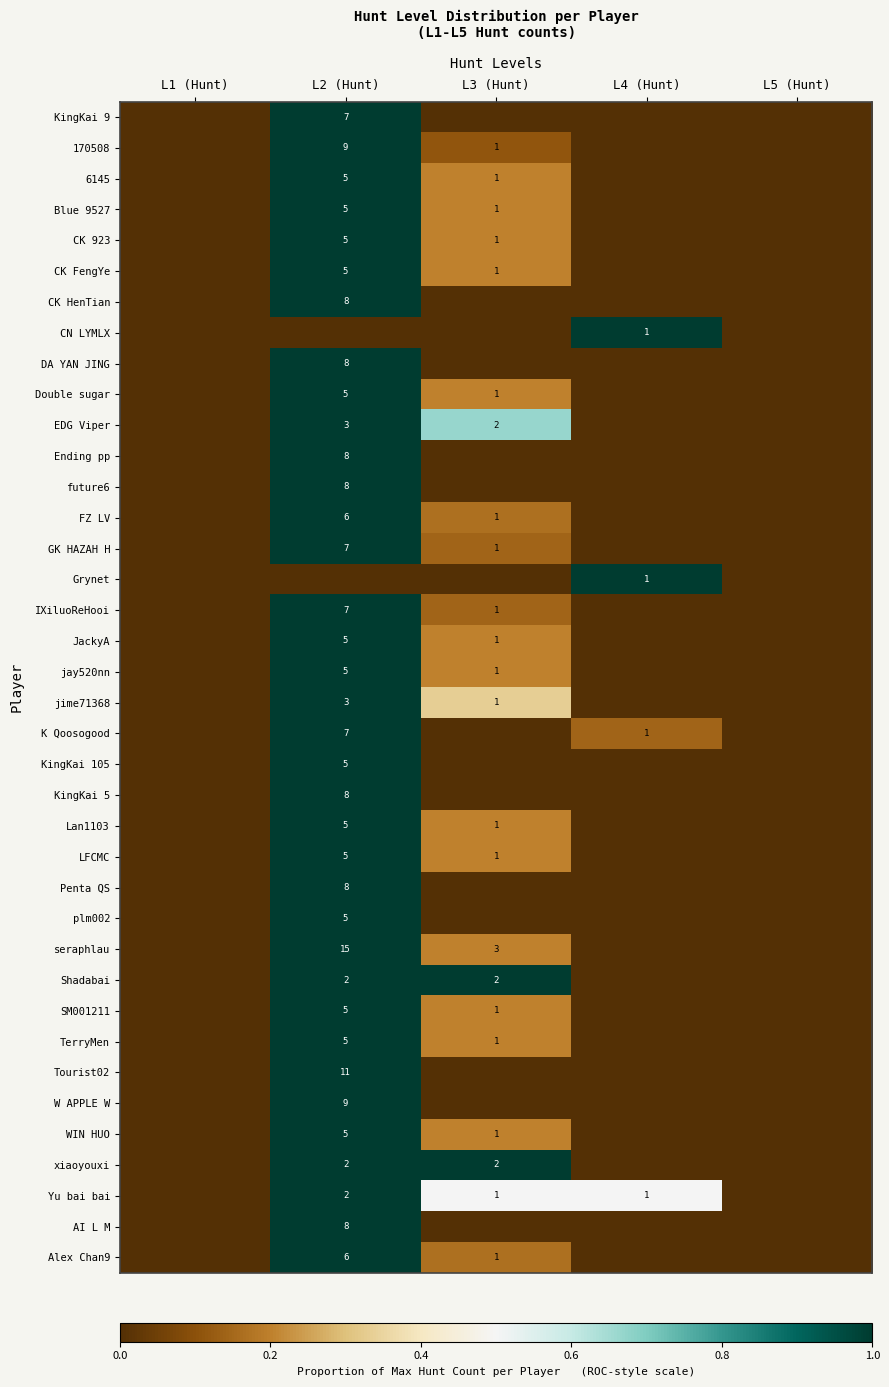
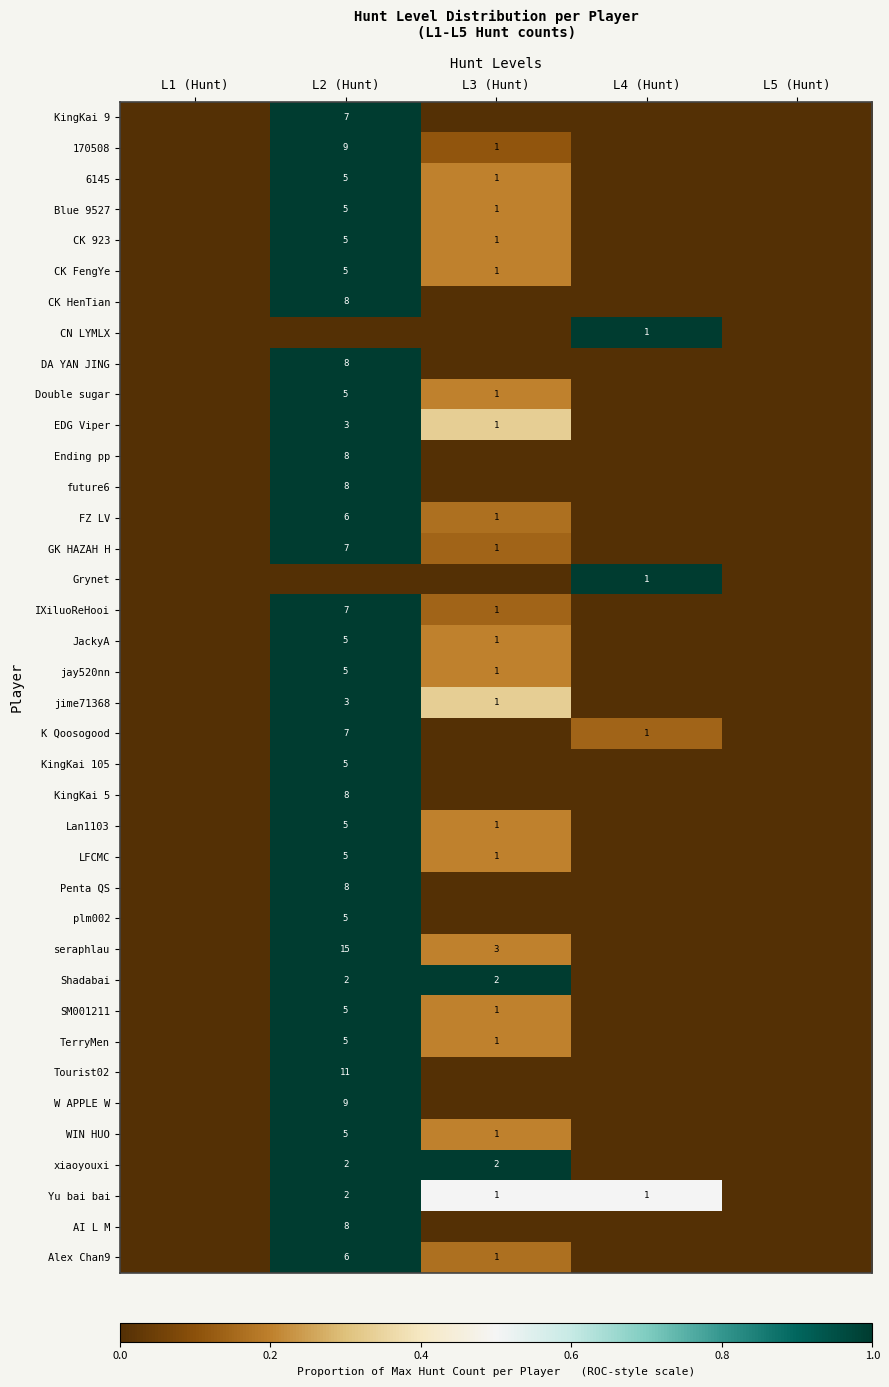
  {
    "KingKai 9": {
      "L2 (Hunt)": 7
    },
    "170508": {
      "L2 (Hunt)": 9,
      "L3 (Hunt)": 1
    },
    "6145": {
      "L2 (Hunt)": 5,
      "L3 (Hunt)": 1
    },
    "Blue 9527": {
      "L2 (Hunt)": 5,
      "L3 (Hunt)": 1
    },
    "CK 923": {
      "L2 (Hunt)": 5,
      "L3 (Hunt)": 1
    },
    "CK FengYe": {
      "L2 (Hunt)": 5,
      "L3 (Hunt)": 1
    },
    "CK HenTian": {
      "L2 (Hunt)": 8
    },
    "CN LYMLX": {
      "L4 (Hunt)": 1
    },
    "DA YAN JING": {
      "L2 (Hunt)": 8
    },
    "Double sugar": {
      "L2 (Hunt)": 5,
      "L3 (Hunt)": 1
    },
    "EDG Viper": {
      "L2 (Hunt)": 3,
-     "L3 (Hunt)": 2
+     "L3 (Hunt)": 1
    },
    "Ending pp": {
      "L2 (Hunt)": 8
    },
    "future6": {
      "L2 (Hunt)": 8
    },
    "FZ LV": {
      "L2 (Hunt)": 6,
      "L3 (Hunt)": 1
    },
    "GK HAZAH H": {
      "L2 (Hunt)": 7,
      "L3 (Hunt)": 1
    },
    "Grynet": {
      "L4 (Hunt)": 1
    },
    "IXiluoReHooi": {
      "L2 (Hunt)": 7,
      "L3 (Hunt)": 1
    },
    "JackyA": {
      "L2 (Hunt)": 5,
      "L3 (Hunt)": 1
    },
    "jay520nn": {
      "L2 (Hunt)": 5,
      "L3 (Hunt)": 1
    },
    "jime71368": {
      "L2 (Hunt)": 3,
      "L3 (Hunt)": 1
    },
    "K Qoosogood": {
      "L2 (Hunt)": 7,
      "L4 (Hunt)": 1
    },
    "KingKai 105": {
      "L2 (Hunt)": 5
    },
    "KingKai 5": {
      "L2 (Hunt)": 8
    },
    "Lan1103": {
      "L2 (Hunt)": 5,
      "L3 (Hunt)": 1
    },
    "LFCMC": {
      "L2 (Hunt)": 5,
      "L3 (Hunt)": 1
    },
    "Penta QS": {
      "L2 (Hunt)": 8
    },
    "plm002": {
      "L2 (Hunt)": 5
    },
    "seraphlau": {
      "L2 (Hunt)": 15,
      "L3 (Hunt)": 3
    },
    "Shadabai": {
      "L2 (Hunt)": 2,
      "L3 (Hunt)": 2
    },
    "SM001211": {
      "L2 (Hunt)": 5,
      "L3 (Hunt)": 1
    },
    "TerryMen": {
      "L2 (Hunt)": 5,
      "L3 (Hunt)": 1
    },
    "Tourist02": {
      "L2 (Hunt)": 11
    },
    "W APPLE W": {
      "L2 (Hunt)": 9
    },
    "WIN HUO": {
      "L2 (Hunt)": 5,
      "L3 (Hunt)": 1
    },
    "xiaoyouxi": {
      "L2 (Hunt)": 2,
      "L3 (Hunt)": 2
    },
    "Yu bai bai": {
      "L2 (Hunt)": 2,
      "L3 (Hunt)": 1,
      "L4 (Hunt)": 1
    },
    "AI L M": {
      "L2 (Hunt)": 8
    },
    "Alex Chan9": {
      "L2 (Hunt)": 6,
      "L3 (Hunt)": 1
    }
  }
